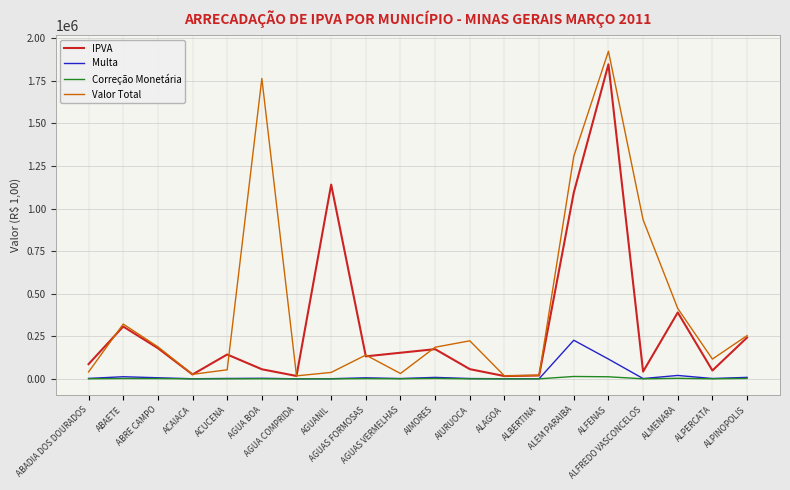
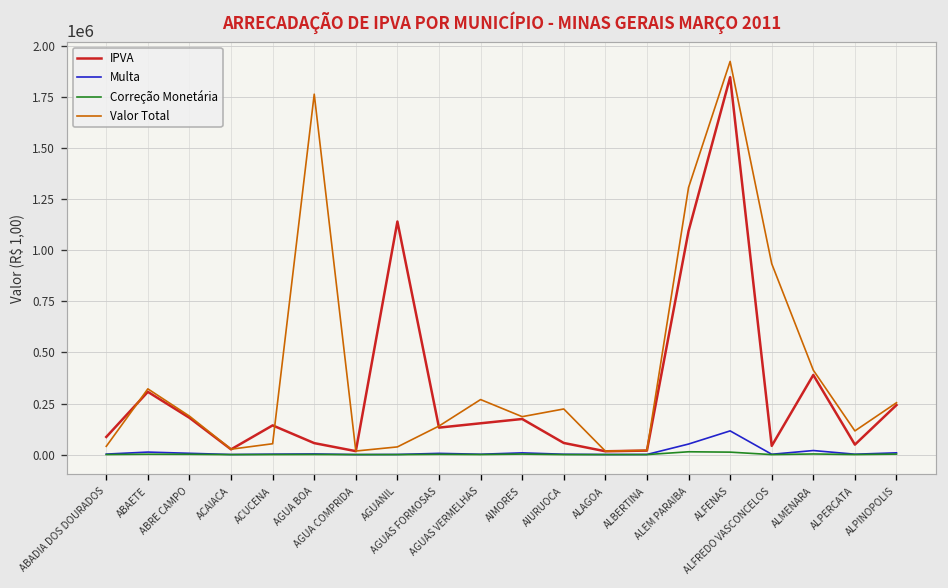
  {
    "IPVA": {
      "ABADIA DOS DOURADOS": 90000,
      "ACUCENA": 140000,
      "AGUA BOA": 60000,
      "AGUANIL": 1140000,
      "AGUAS VERMELHAS": 150000,
      "AIURUOCA": 60000,
      "ALEM PARAIBA": 1090000,
      "ALFENAS": 1850000,
      "ALFREDO VASCONCELOS": 40000,
      "ALMENARA": 390000,
      "ALPERCATA": 50000
    },
    "Multa": {
-     "ALEM PARAIBA": 230000,
+     "ALEM PARAIBA": 50000,
      "ALFENAS": 120000,
      "ALMENARA": 20000
    },
    "Correção Monetária": {
      "ALEM PARAIBA": 10000,
      "ALFENAS": 10000,
      "ALMENARA": 0
    },
    "Valor Total": {
      "ABADIA DOS DOURADOS": 40000,
      "ACUCENA": 50000,
      "AGUA BOA": 1760000,
      "AGUANIL": 40000,
-     "AGUAS VERMELHAS": 30000,
+     "AGUAS VERMELHAS": 270000,
      "AIURUOCA": 220000,
      "ALEM PARAIBA": 1310000,
      "ALFENAS": 1920000,
      "ALFREDO VASCONCELOS": 930000,
      "ALMENARA": 410000,
      "ALPERCATA": 120000
    }
  }
